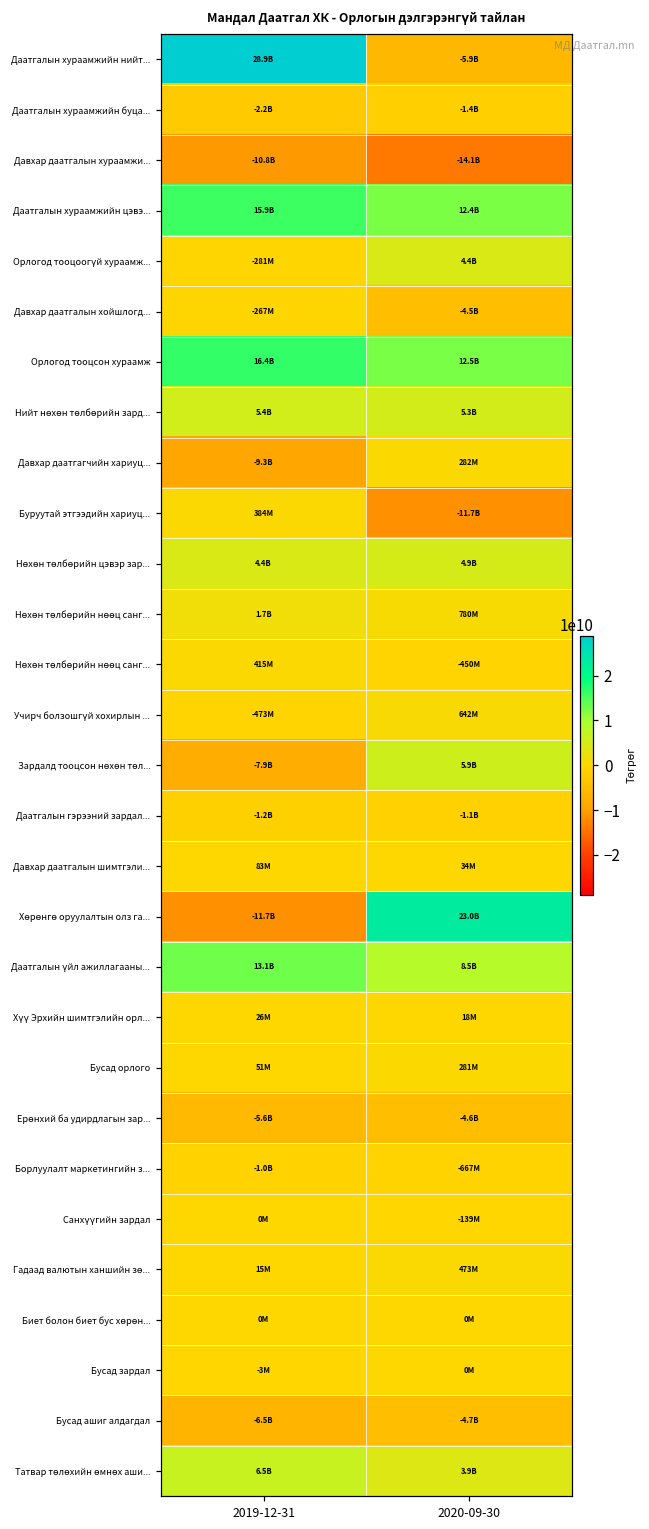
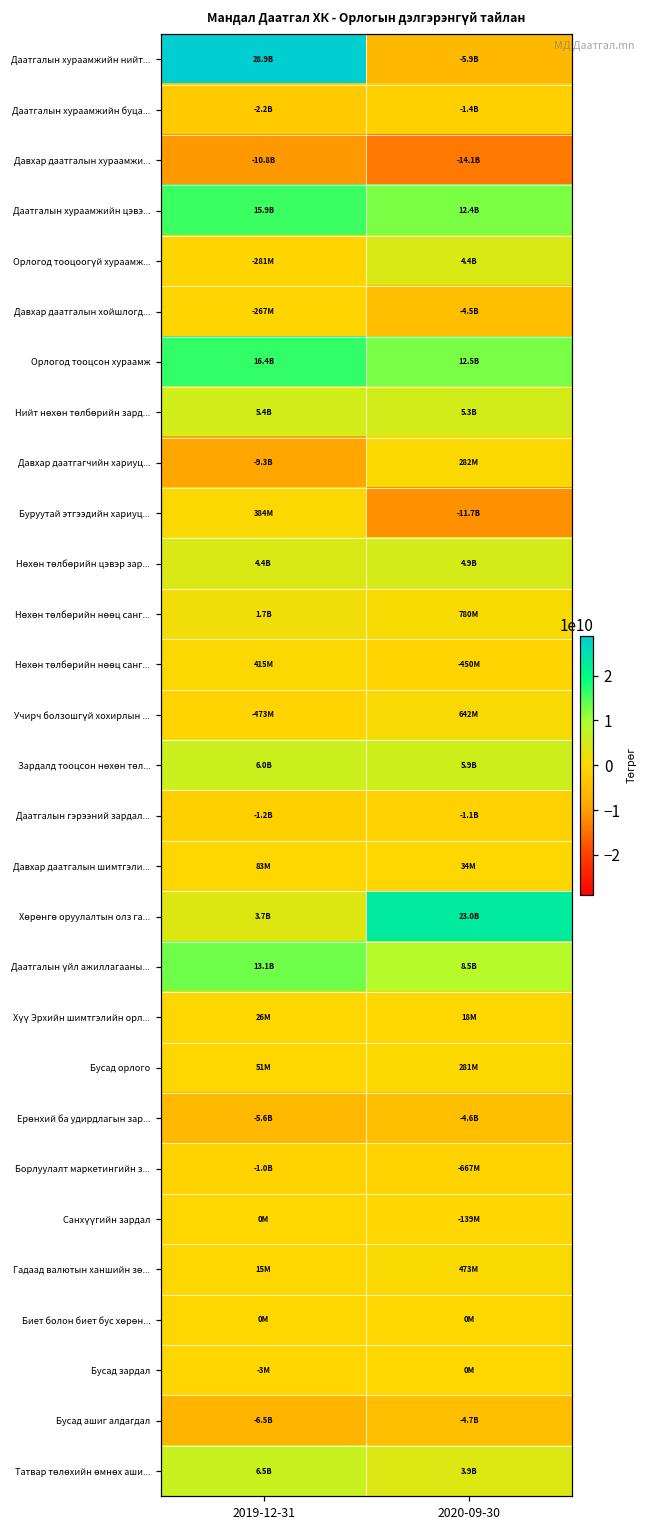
  {
    "Даатгалын хураамжийн нийт...": {
      "2019-12-31": "28.9B",
      "2020-09-30": "-5.9B"
    },
    "Даатгалын хураамжийн буца...": {
      "2019-12-31": "-2.2B",
      "2020-09-30": "-1.4B"
    },
    "Давхар даатгалын хураамжи...": {
      "2019-12-31": "-10.8B",
      "2020-09-30": "-14.1B"
    },
    "Даатгалын хураамжийн цэвэ...": {
      "2019-12-31": "15.9B",
      "2020-09-30": "12.4B"
    },
    "Орлогод тооцоогүй хураамж...": {
      "2019-12-31": "-281M",
      "2020-09-30": "4.4B"
    },
    "Давхар даатгалын хойшлогд...": {
      "2019-12-31": "-267M",
      "2020-09-30": "-4.5B"
    },
    "Орлогод тооцсон хураамж": {
      "2019-12-31": "16.4B",
      "2020-09-30": "12.5B"
    },
    "Нийт нөхөн төлбөрийн зард...": {
      "2019-12-31": "5.4B",
      "2020-09-30": "5.3B"
    },
    "Давхар даатгагчийн хариуц...": {
      "2019-12-31": "-9.3B",
      "2020-09-30": "282M"
    },
    "Буруутай этгээдийн хариуц...": {
      "2019-12-31": "384M",
      "2020-09-30": "-11.7B"
    },
    "Нөхөн төлбөрийн цэвэр зар...": {
      "2019-12-31": "4.4B",
      "2020-09-30": "4.9B"
    },
    "Учирч болзошгүй хохирлын ...": {
      "2019-12-31": "-473M",
      "2020-09-30": "642M"
    },
    "Зардалд тооцсон нөхөн төл...": {
-     "2019-12-31": "-7.9B",
+     "2019-12-31": "6.0B",
      "2020-09-30": "5.9B"
    },
    "Даатгалын гэрээний зардал...": {
      "2019-12-31": "-1.2B",
      "2020-09-30": "-1.1B"
    },
    "Давхар даатгалын шимтгэли...": {
      "2019-12-31": "83M",
      "2020-09-30": "34M"
    },
    "Хөрөнгө оруулалтын олз га...": {
-     "2019-12-31": "-11.7B",
+     "2019-12-31": "3.7B",
      "2020-09-30": "23.0B"
    },
    "Даатгалын үйл ажиллагааны...": {
      "2019-12-31": "13.1B",
      "2020-09-30": "8.5B"
    },
    "Хүү Эрхийн шимтгэлийн орл...": {
      "2019-12-31": "26M",
      "2020-09-30": "18M"
    },
    "Бусад орлого": {
      "2019-12-31": "51M",
      "2020-09-30": "281M"
    },
    "Ерөнхий ба удирдлагын зар...": {
      "2019-12-31": "-5.6B",
      "2020-09-30": "-4.6B"
    },
    "Борлуулалт маркетингийн з...": {
      "2019-12-31": "-1.0B",
      "2020-09-30": "-667M"
    },
    "Санхүүгийн зардал": {
      "2019-12-31": "0M",
      "2020-09-30": "-139M"
    },
    "Гадаад валютын ханшийн зө...": {
      "2019-12-31": "15M",
      "2020-09-30": "473M"
    },
    "Биет болон биет бус хөрөн...": {
      "2019-12-31": "0M",
      "2020-09-30": "0M"
    },
    "Бусад зардал": {
      "2019-12-31": "-3M",
      "2020-09-30": "0M"
    },
    "Бусад ашиг алдагдал": {
      "2019-12-31": "-6.5B",
      "2020-09-30": "-4.7B"
    },
    "Татвар төлөхийн өмнөх аши...": {
      "2019-12-31": "6.5B",
      "2020-09-30": "3.9B"
    }
  }
